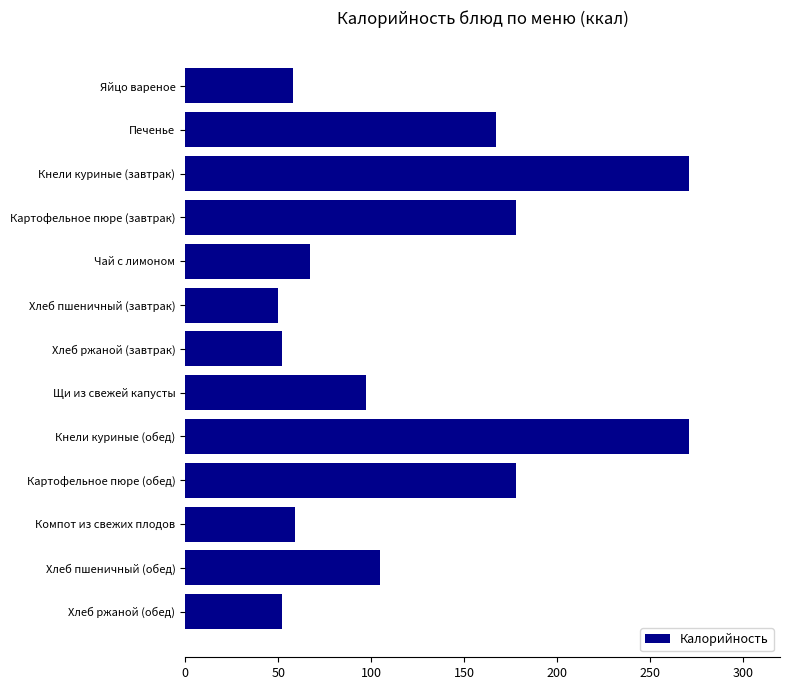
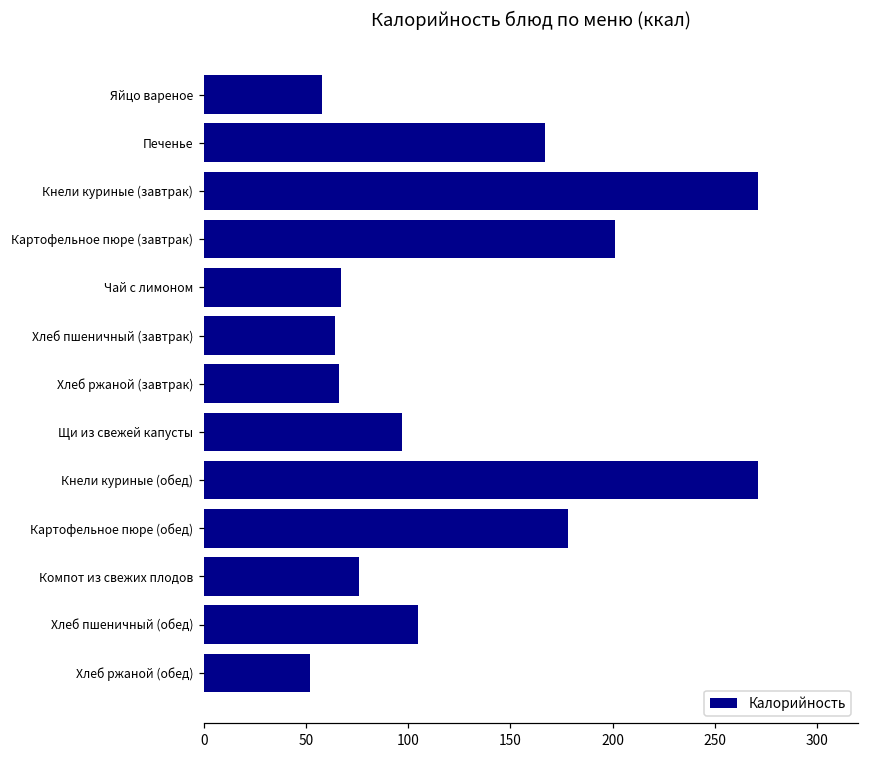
  {
    "Яйцо вареное": 58,
    "Печенье": 167,
    "Кнели куриные (завтрак)": 271,
-   "Картофельное пюре (завтрак)": 178,
+   "Картофельное пюре (завтрак)": 201,
    "Чай с лимоном": 67,
-   "Хлеб пшеничный (завтрак)": 50,
-   "Хлеб ржаной (завтрак)": 52,
+   "Хлеб пшеничный (завтрак)": 64,
+   "Хлеб ржаной (завтрак)": 66,
    "Щи из свежей капусты": 97,
    "Кнели куриные (обед)": 271,
    "Картофельное пюре (обед)": 178,
-   "Компот из свежих плодов": 59,
+   "Компот из свежих плодов": 76,
    "Хлеб пшеничный (обед)": 105,
    "Хлеб ржаной (обед)": 52
  }
